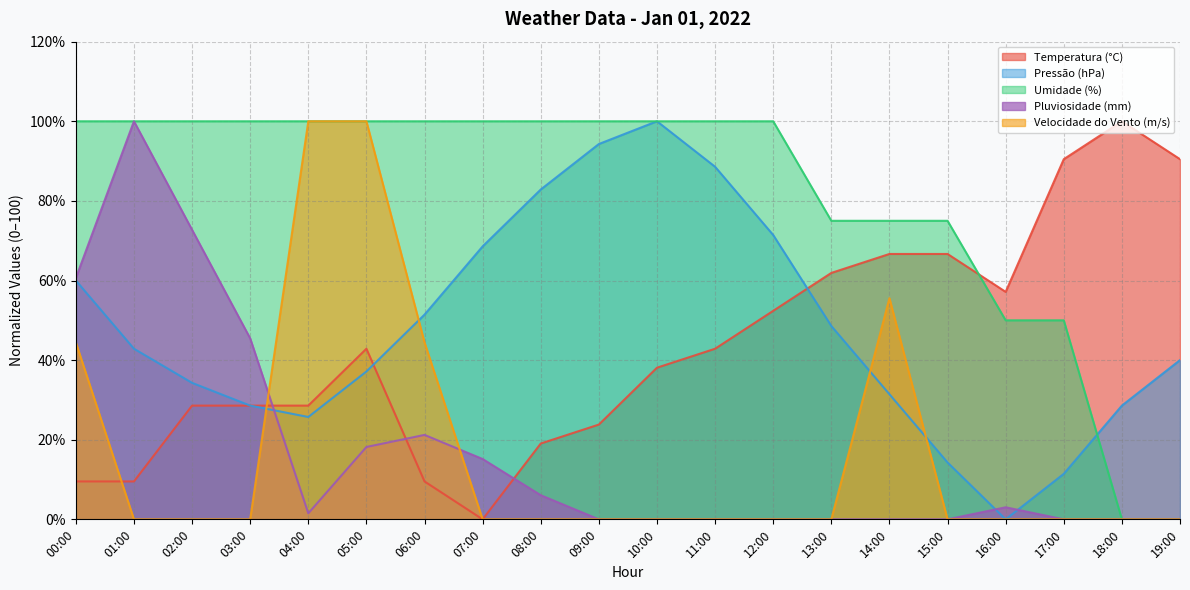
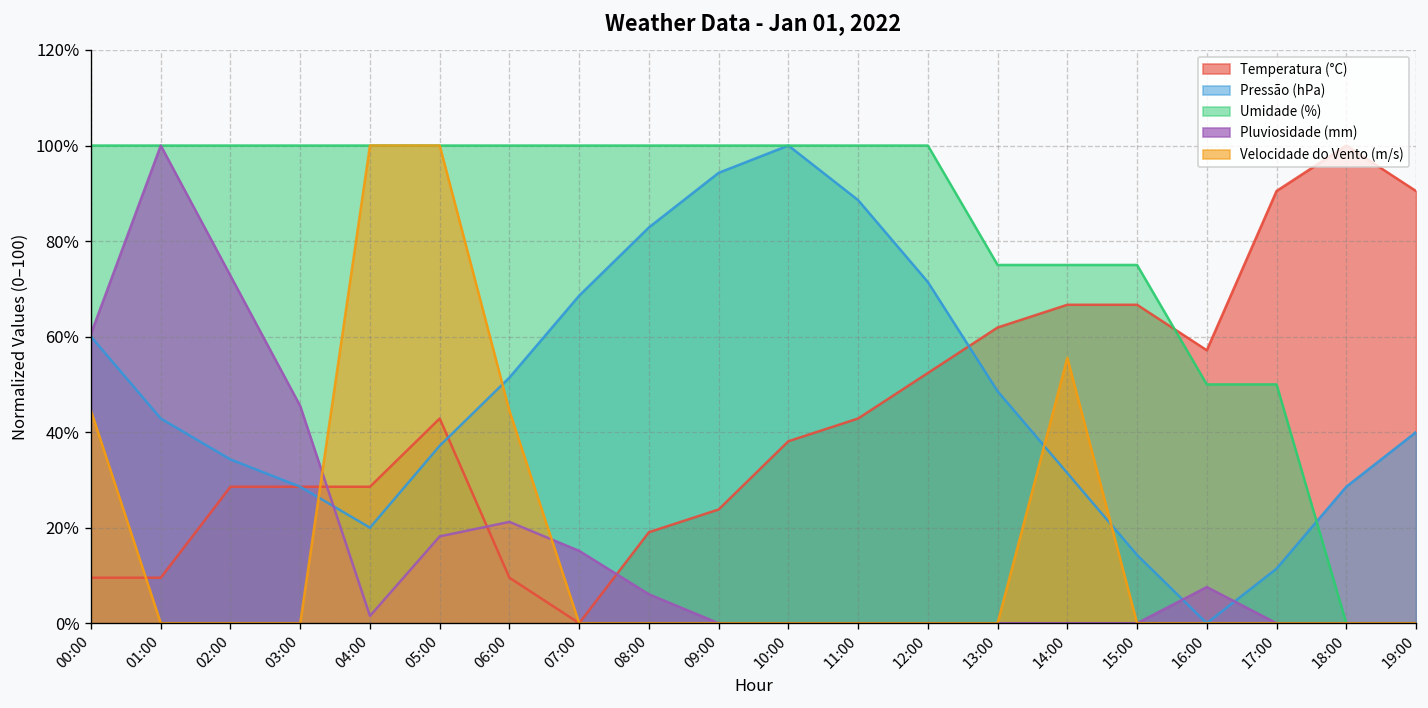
  {
    "Temperatura (°C)": {
      "00:00": "10%",
      "01:00": "10%",
      "02:00": "29%",
      "04:00": "29%",
      "05:00": "43%",
      "06:00": "10%",
      "08:00": "19%",
      "09:00": "24%",
      "10:00": "38%",
      "11:00": "43%",
      "12:00": "52%",
      "13:00": "62%",
      "14:00": "67%",
      "15:00": "67%",
      "16:00": "57%",
      "17:00": "90%",
      "19:00": "90%"
    },
    "Pressão (hPa)": {
      "01:00": "43%",
      "02:00": "34%",
-     "04:00": "26%",
+     "04:00": "20%",
      "05:00": "37%",
      "06:00": "51%",
      "07:00": "69%",
      "08:00": "83%",
      "09:00": "94%",
      "11:00": "89%",
      "12:00": "71%",
      "13:00": "49%",
      "14:00": "31%",
      "15:00": "14%",
      "17:00": "11%",
      "18:00": "29%",
      "19:00": "40%"
    },
    "Umidade (%)": {
      "00:00": "100%",
      "02:00": "100%",
      "03:00": "100%",
      "06:00": "100%",
      "07:00": "100%",
      "08:00": "100%",
      "09:00": "100%",
      "11:00": "100%",
      "12:00": "100%",
      "13:00": "75%",
      "14:00": "75%",
      "15:00": "75%",
      "16:00": "50%",
      "17:00": "50%"
    },
    "Pluviosidade (mm)": {
      "02:00": "73%",
      "03:00": "45%",
      "04:00": "2%",
      "05:00": "18%",
      "06:00": "21%",
      "07:00": "15%",
      "08:00": "6%",
      "14:00": "0%",
-     "16:00": "3%"
+     "16:00": "8%"
    },
    "Velocidade do Vento (m/s)": {
      "00:00": "44%",
      "01:00": "0%",
      "02:00": "0%",
      "03:00": "0%",
      "06:00": "44%",
      "08:00": "0%",
      "14:00": "56%"
    }
  }
